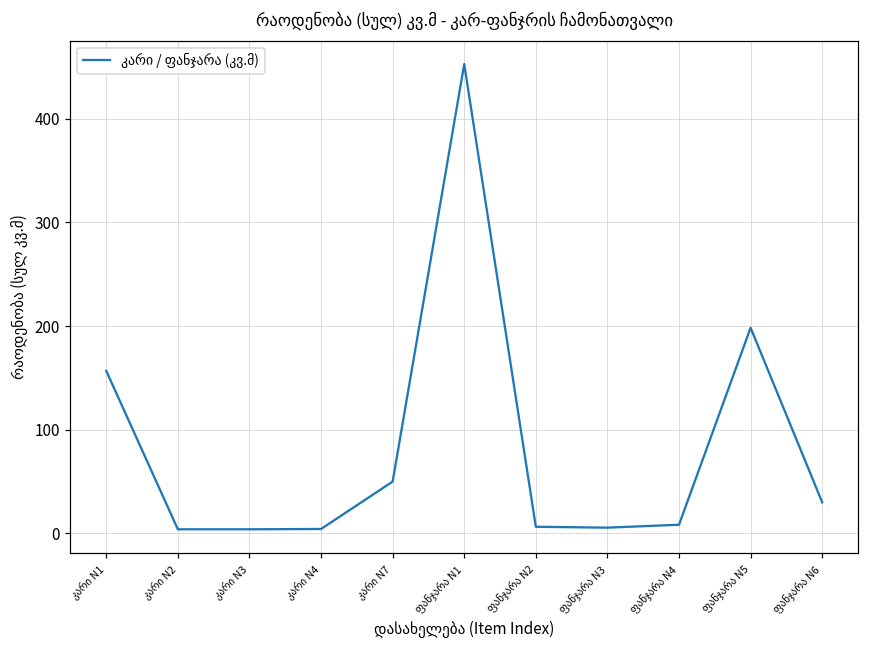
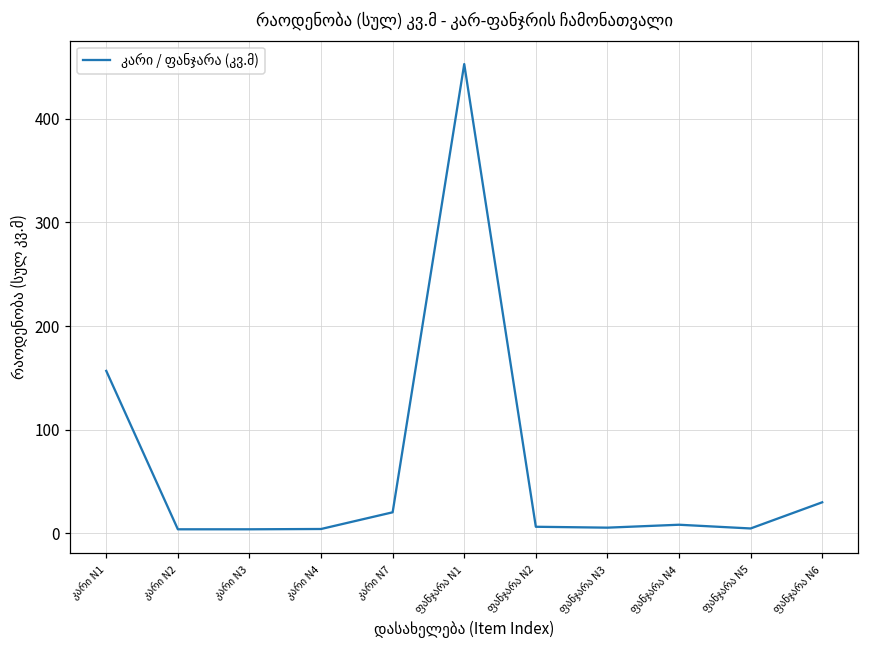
  {
    "კარი N1": 160,
    "კარი N2": 0,
    "კარი N3": 0,
    "კარი N4": 0,
-   "კარი N7": 50,
+   "კარი N7": 20,
    "ფანჯარა N1": 450,
    "ფანჯარა N2": 10,
    "ფანჯარა N3": 10,
    "ფანჯარა N4": 10,
-   "ფანჯარა N5": 200,
+   "ფანჯარა N5": 0,
    "ფანჯარა N6": 30
  }
